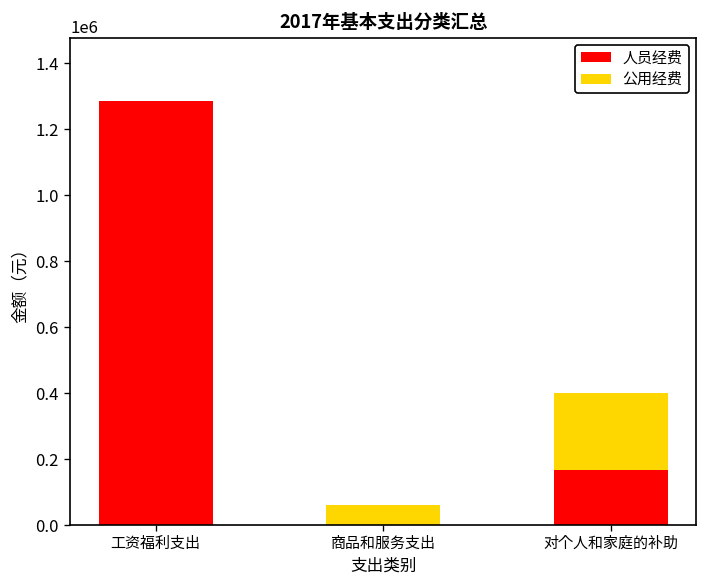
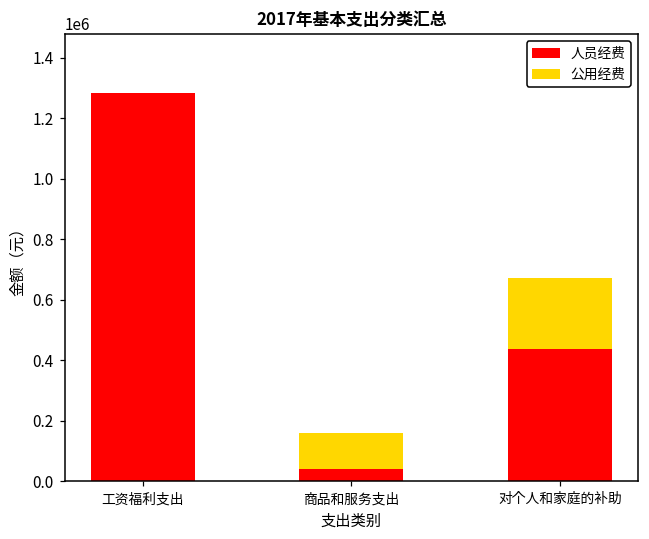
  {
    "人员经费": {
      "工资福利支出": 1280000,
-     "商品和服务支出": 0,
-     "对个人和家庭的补助": 170000
+     "商品和服务支出": 40000,
+     "对个人和家庭的补助": 440000
    },
    "公用经费": {
      "工资福利支出": 0,
-     "商品和服务支出": 60000,
+     "商品和服务支出": 120000,
      "对个人和家庭的补助": 230000
    }
  }
